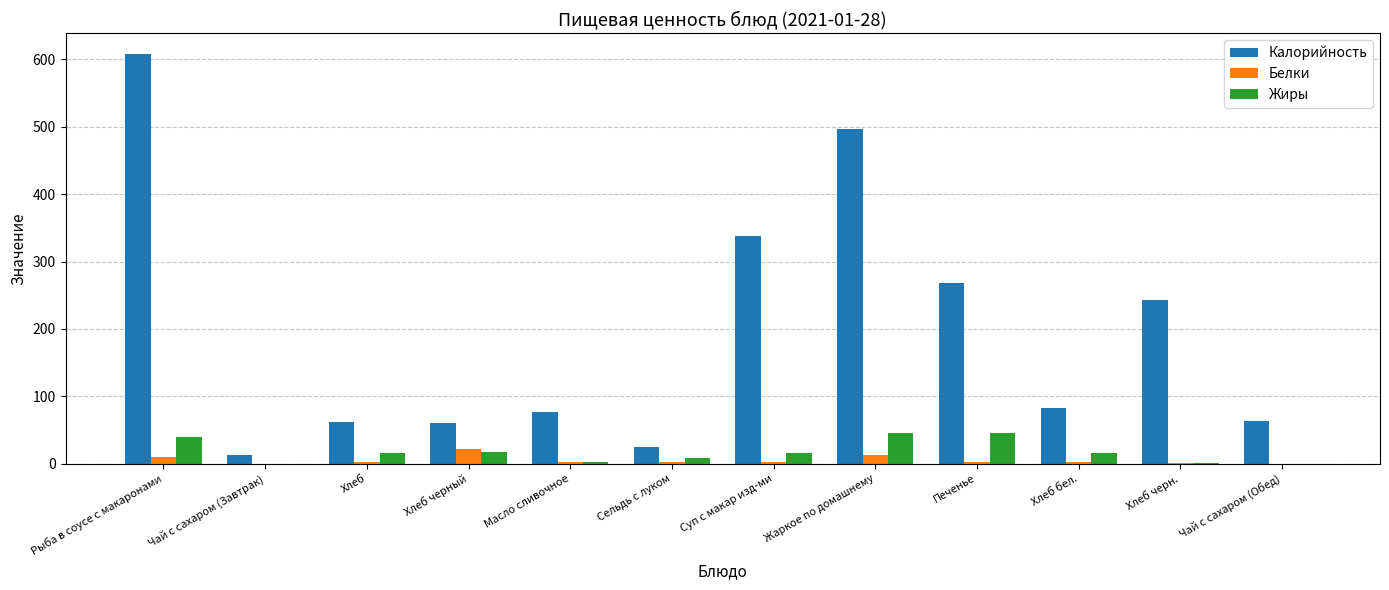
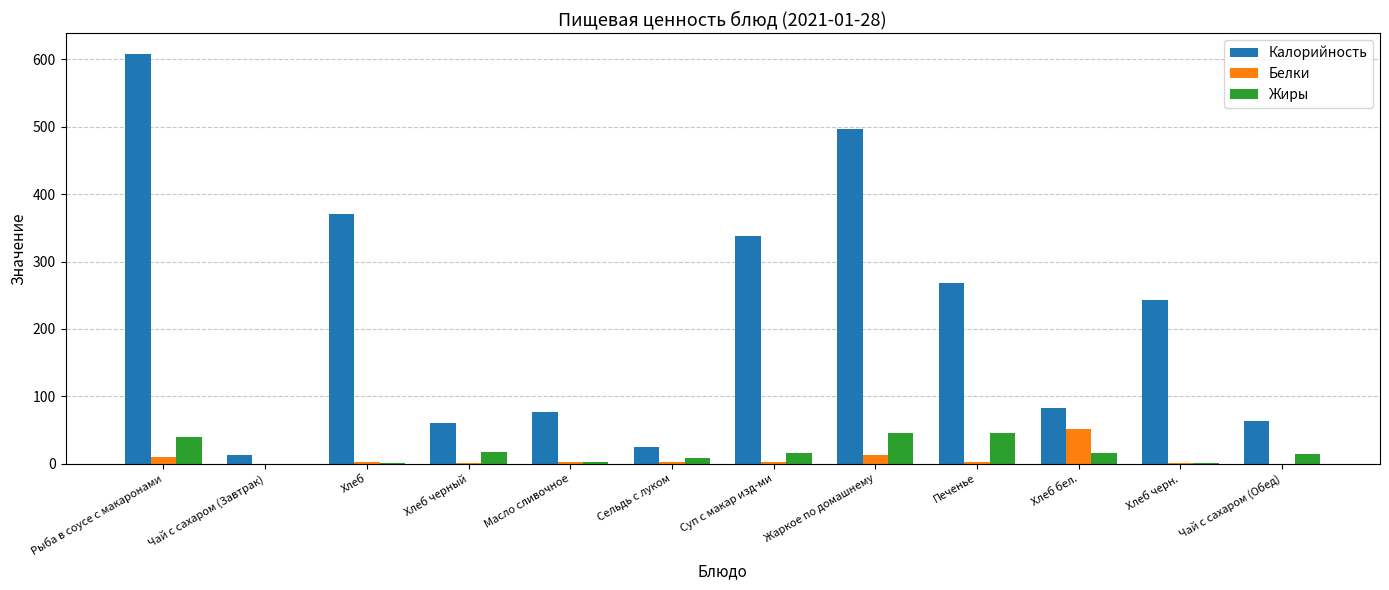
  {
    "Калорийность": {
      "Рыба в соусе с макаронами": 610,
      "Чай с сахаром (Завтрак)": 10,
-     "Хлеб": 60,
+     "Хлеб": 370,
      "Хлеб черный": 60,
      "Масло сливочное": 80,
      "Сельдь с луком": 20,
      "Суп с макар изд-ми": 340,
      "Жаркое по домашнему": 500,
      "Печенье": 270,
      "Хлеб бел.": 80,
      "Хлеб черн.": 240,
      "Чай с сахаром (Обед)": 60
    },
    "Белки": {
      "Рыба в соусе с макаронами": 10,
-     "Хлеб черный": 20,
+     "Хлеб черный": 0,
      "Жаркое по домашнему": 10,
-     "Хлеб бел.": 0
+     "Хлеб бел.": 50
    },
    "Жиры": {
      "Рыба в соусе с макаронами": 40,
      "Чай с сахаром (Завтрак)": 0,
-     "Хлеб": 20,
+     "Хлеб": 0,
      "Хлеб черный": 20,
      "Сельдь с луком": 10,
      "Суп с макар изд-ми": 20,
      "Жаркое по домашнему": 50,
      "Печенье": 50,
      "Хлеб бел.": 20,
-     "Чай с сахаром (Обед)": 0
+     "Чай с сахаром (Обед)": 10
    }
  }
